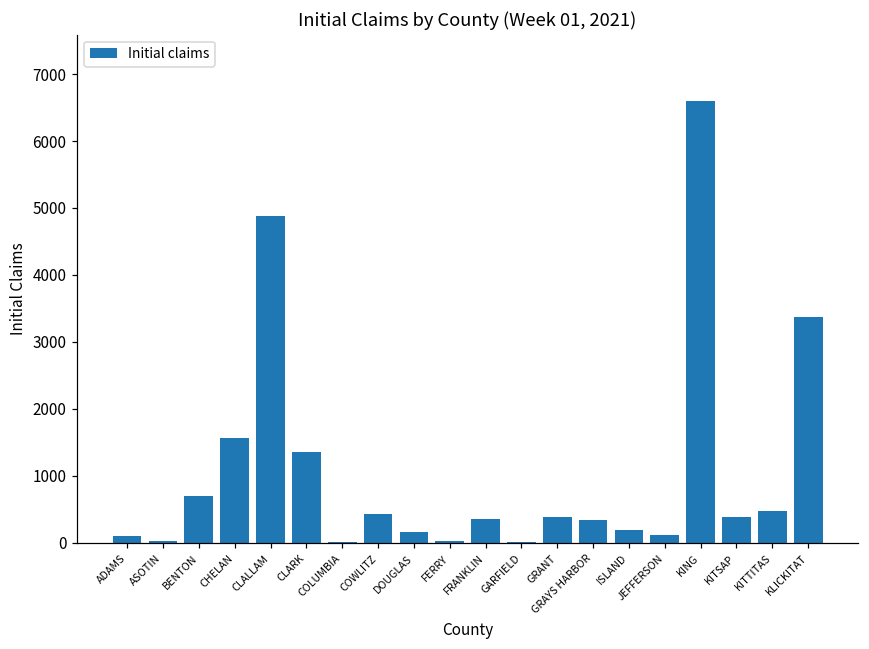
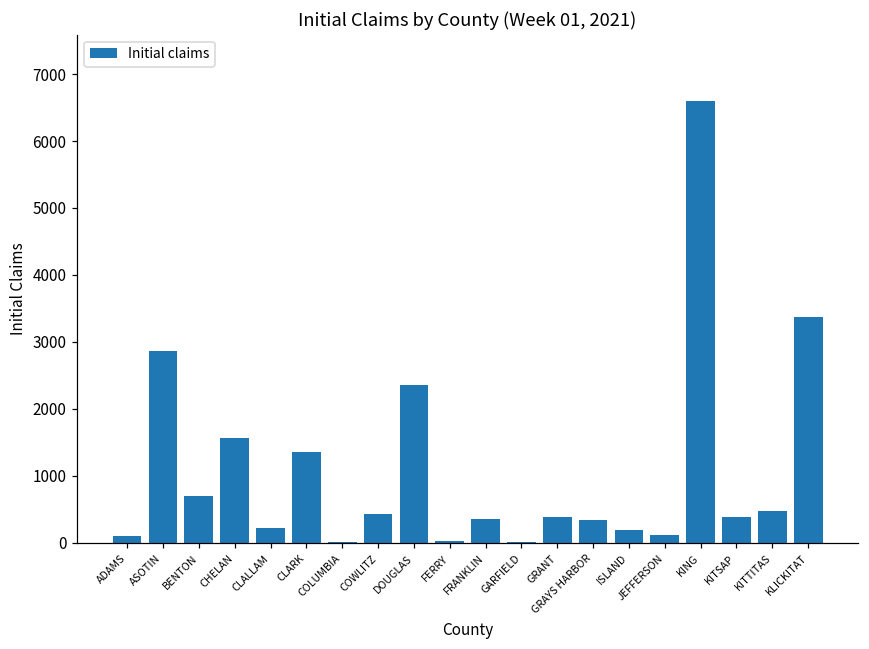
  {
    "ADAMS": 100,
-   "ASOTIN": 0,
+   "ASOTIN": 2900,
    "BENTON": 700,
    "CHELAN": 1600,
-   "CLALLAM": 4900,
+   "CLALLAM": 200,
    "CLARK": 1300,
    "COWLITZ": 400,
-   "DOUGLAS": 200,
+   "DOUGLAS": 2400,
    "FRANKLIN": 400,
    "GRANT": 400,
    "GRAYS HARBOR": 300,
    "ISLAND": 200,
    "JEFFERSON": 100,
    "KING": 6600,
    "KITSAP": 400,
    "KITTITAS": 500,
    "KLICKITAT": 3400
  }
